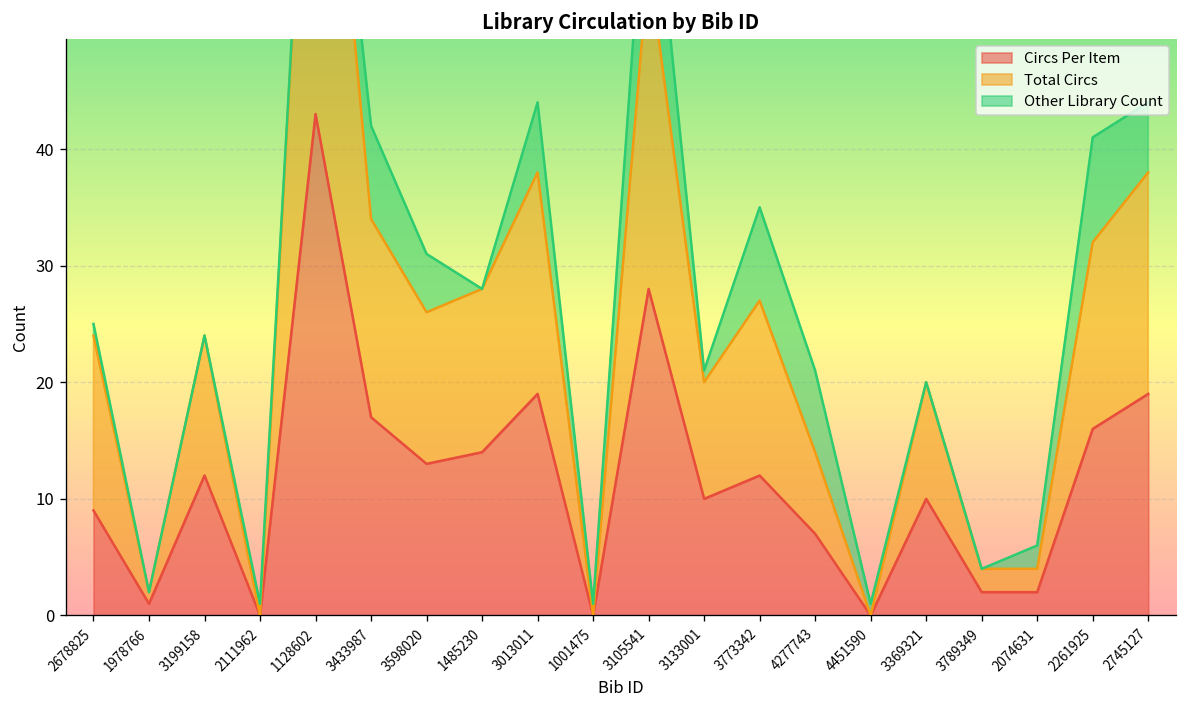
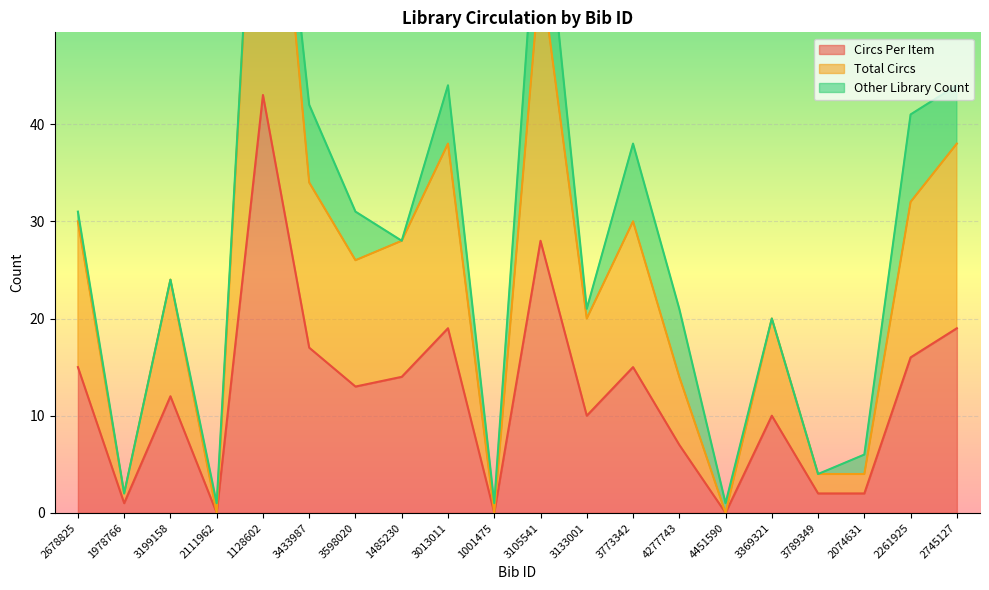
  {
    "Circs Per Item": {
-     "2678825": 9,
+     "2678825": 15,
      "1978766": 1,
      "3199158": 12,
      "1128602": 43,
      "3433987": 17,
      "3598020": 13,
      "1485230": 14,
      "3013011": 19,
      "3105541": 28,
      "3133001": 10,
-     "3773342": 12,
+     "3773342": 15,
      "4277743": 7,
      "3369321": 10,
      "3789349": 2,
      "2074631": 2,
      "2261925": 16,
      "2745127": 19
    },
    "Total Circs": {
      "2678825": 15,
      "3433987": 17,
      "3598020": 13,
      "3013011": 19,
      "3133001": 10,
      "3773342": 15,
      "4277743": 7,
      "2074631": 2,
      "2261925": 16,
      "2745127": 19
    },
    "Other Library Count": {
      "2678825": 1,
      "2111962": 1,
      "3433987": 8,
      "3598020": 5,
      "3013011": 6,
      "1001475": 1,
      "3133001": 1,
      "3773342": 8,
      "4277743": 7,
      "4451590": 1,
      "2074631": 2,
      "2261925": 9
    }
  }
